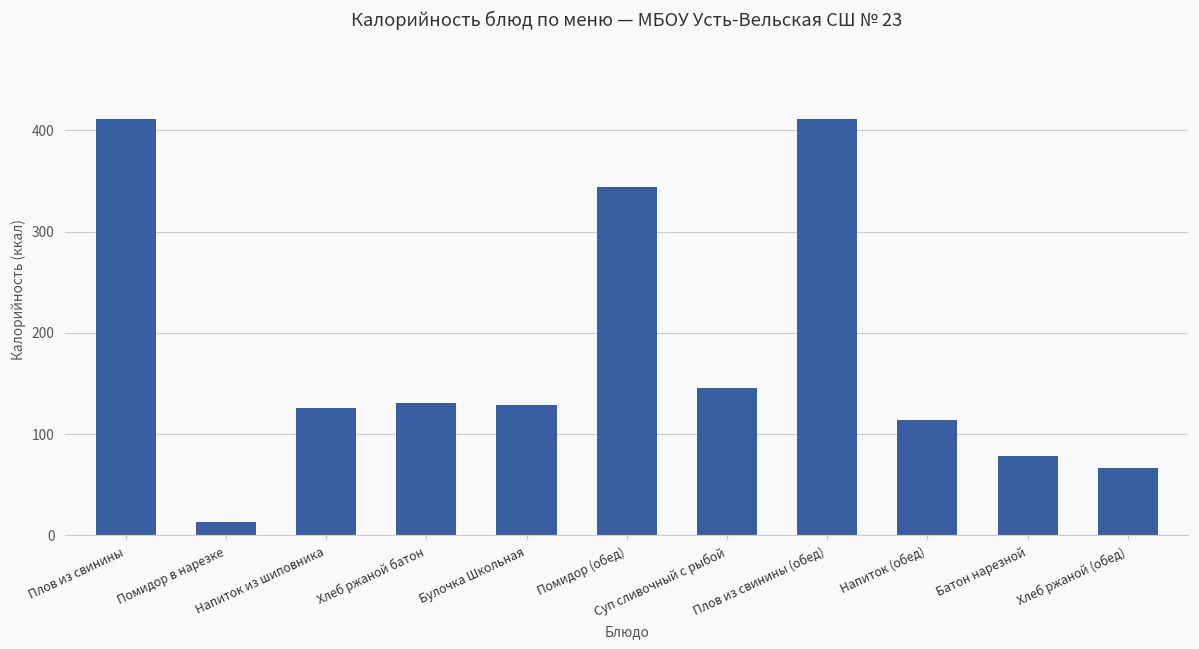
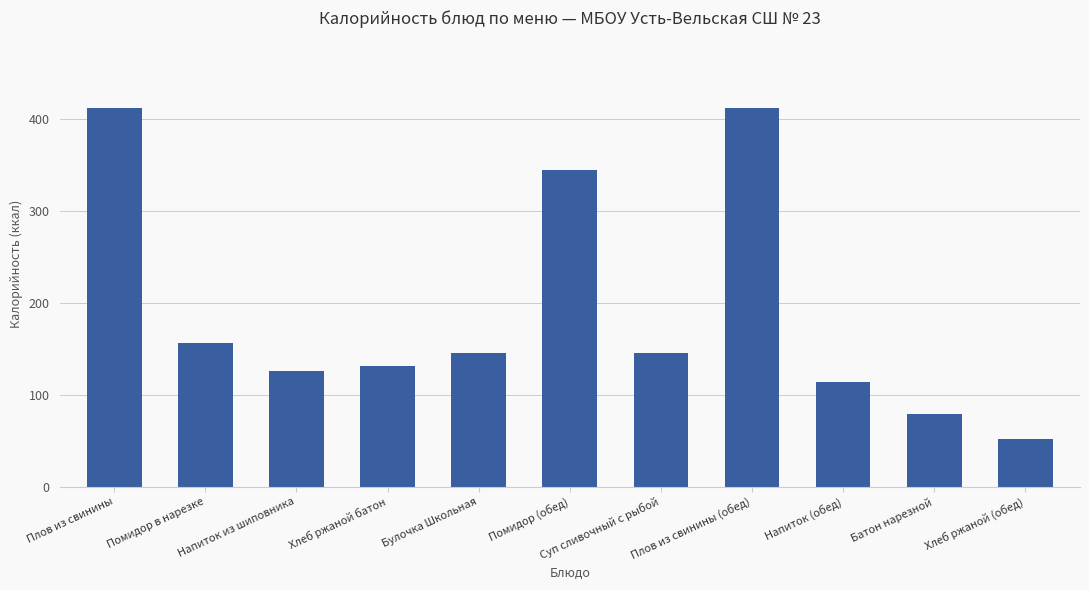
  {
    "Плов из свинины": 410,
-   "Помидор в нарезке": 10,
+   "Помидор в нарезке": 160,
    "Напиток из шиповника": 130,
    "Хлеб ржаной батон": 130,
-   "Булочка Школьная": 130,
+   "Булочка Школьная": 140,
    "Помидор (обед)": 340,
    "Суп сливочный с рыбой": 150,
    "Плов из свинины (обед)": 410,
    "Напиток (обед)": 110,
    "Батон нарезной": 80,
-   "Хлеб ржаной (обед)": 70
+   "Хлеб ржаной (обед)": 50
  }
